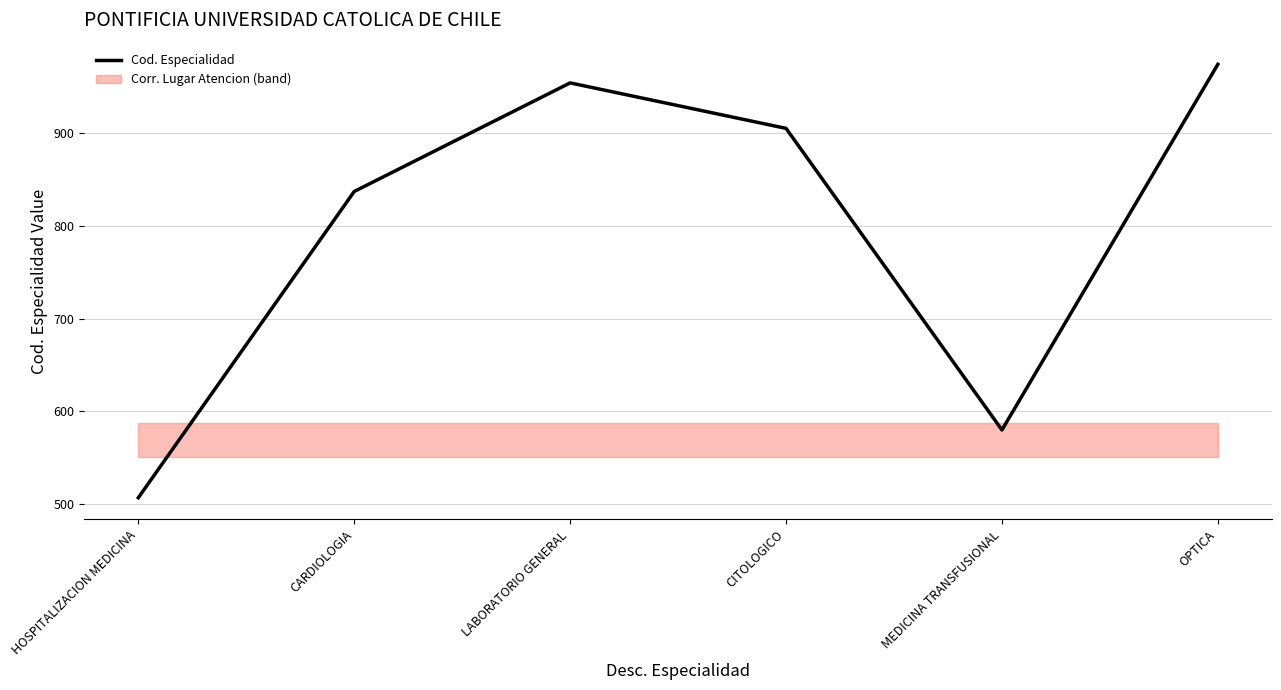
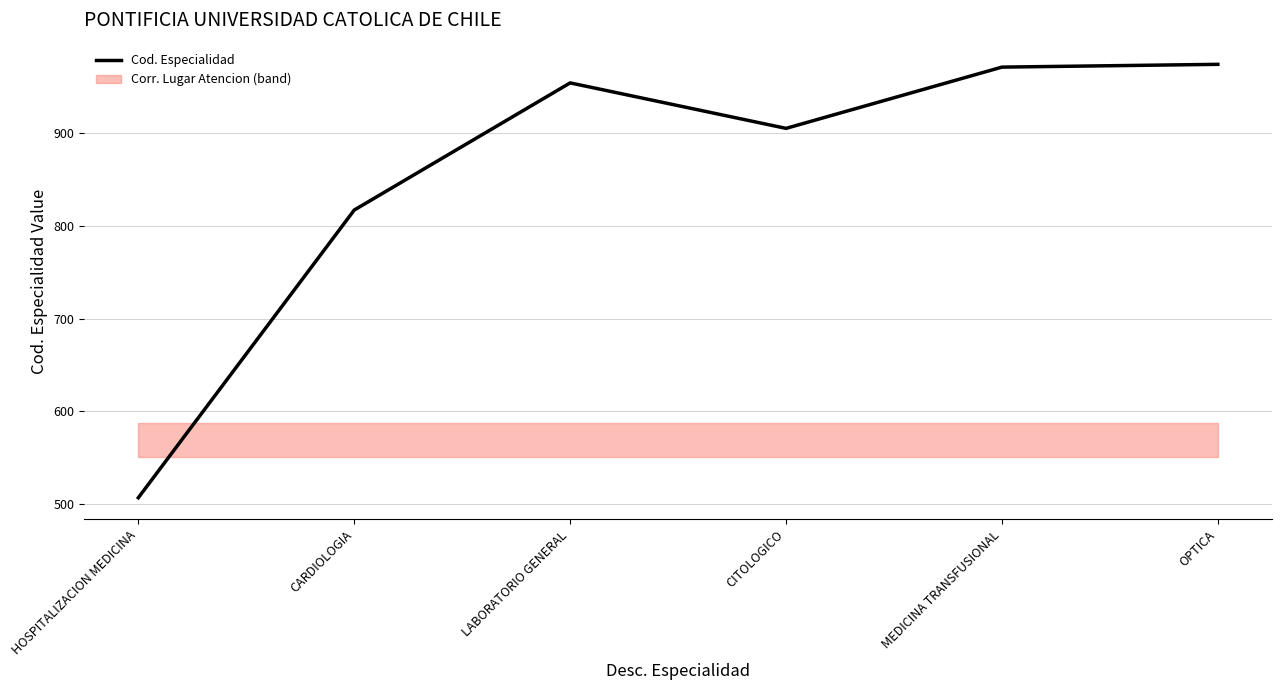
  {
    "Cod. Especialidad": {
      "HOSPITALIZACION MEDICINA": 510,
-     "CARDIOLOGIA": 840,
+     "CARDIOLOGIA": 820,
      "LABORATORIO GENERAL": 950,
      "CITOLOGICO": 910,
-     "MEDICINA TRANSFUSIONAL": 580,
+     "MEDICINA TRANSFUSIONAL": 970,
      "OPTICA": 970
    },
    "Corr. Lugar Atencion (band)": {
      "HOSPITALIZACION MEDICINA": 590,
      "CARDIOLOGIA": 590,
      "LABORATORIO GENERAL": 590,
      "CITOLOGICO": 590,
      "MEDICINA TRANSFUSIONAL": 590,
      "OPTICA": 590
    }
  }
